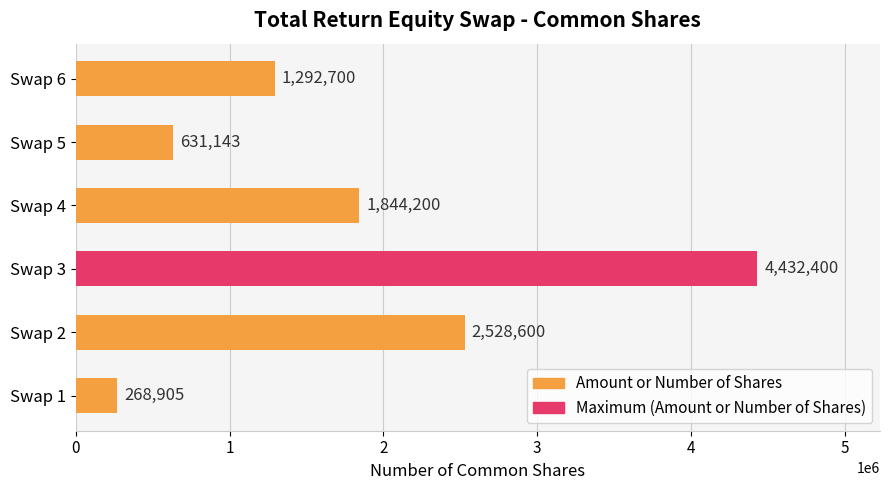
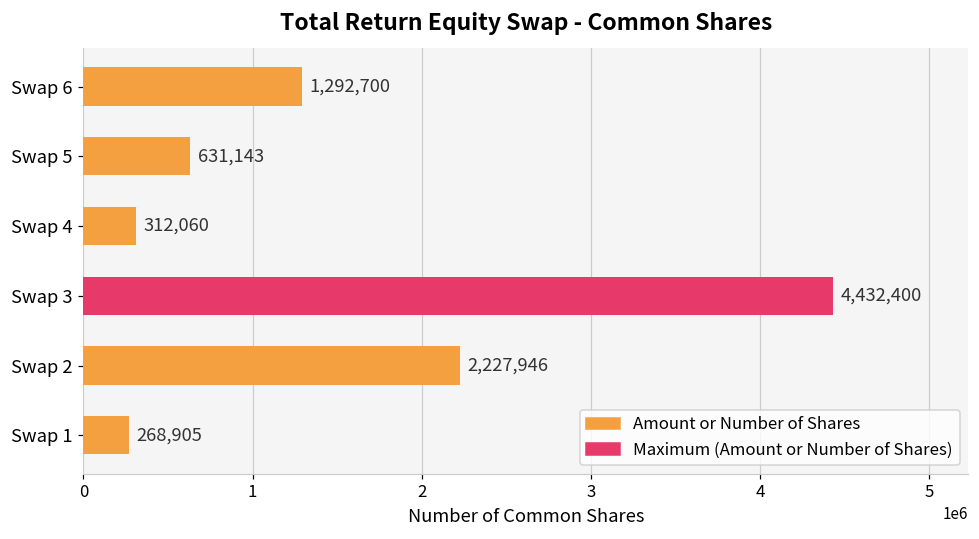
  {
    "Swap 6": "1,292,700",
    "Swap 5": "631,143",
-   "Swap 4": "1,844,200",
+   "Swap 4": "312,060",
    "Swap 3": "4,432,400",
-   "Swap 2": "2,528,600",
+   "Swap 2": "2,227,946",
    "Swap 1": "268,905"
  }
